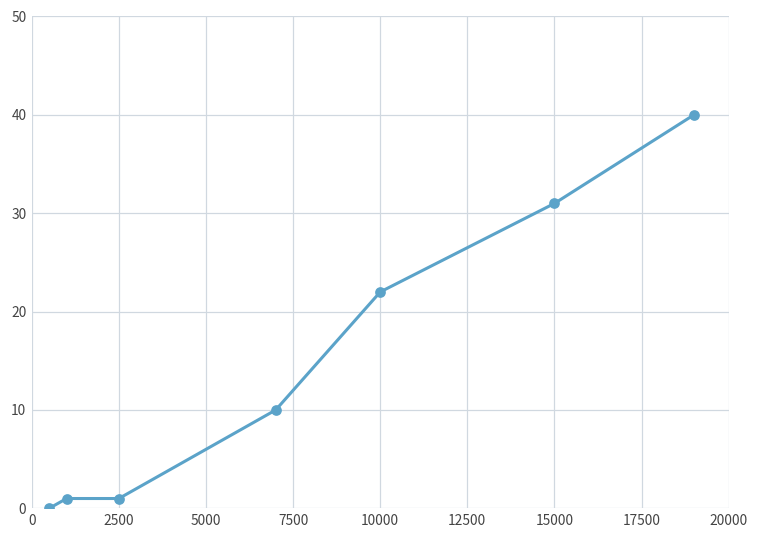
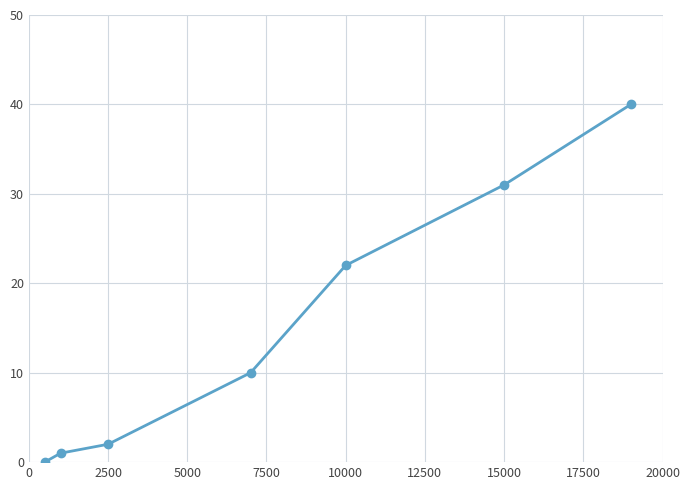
  {
-   "2500": 1,
+   "2500": 2,
    "10000": 22,
    "15000": 31
  }
